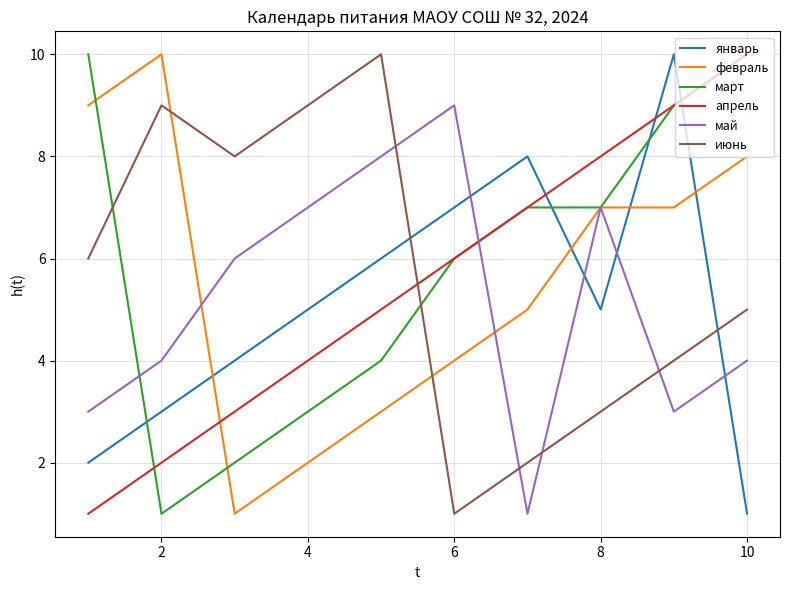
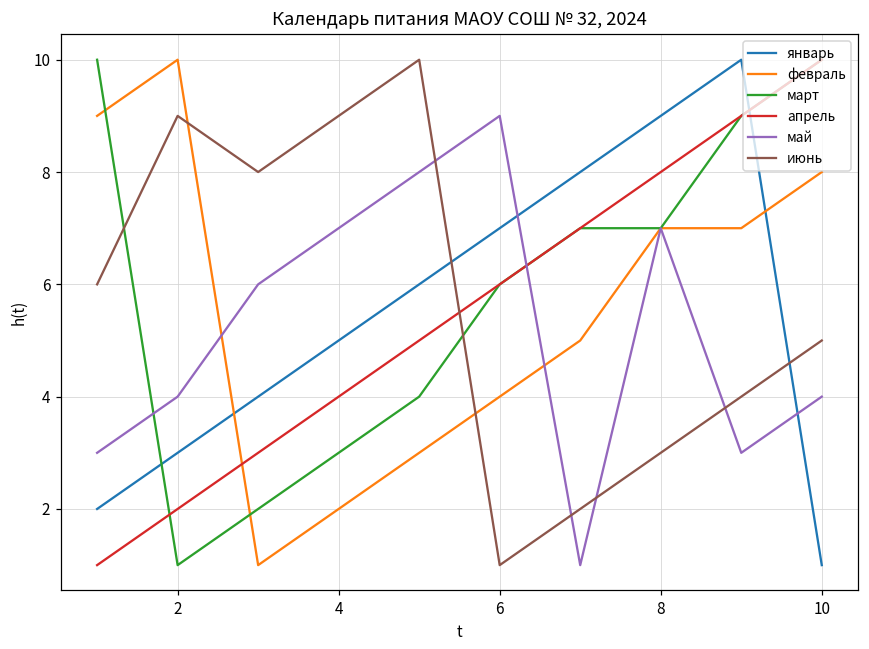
  {
    "январь": {
      "2": 3,
      "4": 5,
      "6": 7,
-     "8": 5,
+     "8": 9,
      "10": 1
    },
    "февраль": {
      "2": 10,
      "4": 2,
      "6": 4
    },
    "март": {
      "2": 1,
      "4": 3
    },
    "апрель": {
      "2": 2,
      "4": 4,
      "8": 8
    },
    "май": {
      "2": 4,
      "4": 7,
      "6": 9,
      "10": 4
    },
    "июнь": {
      "2": 9,
      "4": 9,
      "6": 1,
      "8": 3,
      "10": 5
    }
  }
